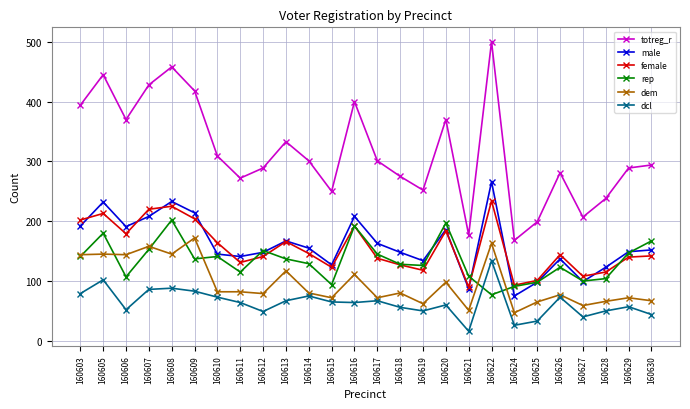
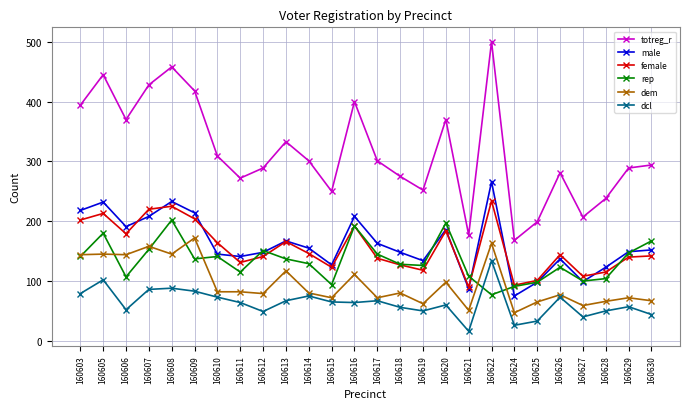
  {
    "totreg_r": {
      "160603": 390,
      "160605": 450,
      "160606": 370,
      "160607": 430,
      "160608": 460,
      "160609": 420,
      "160610": 310,
      "160611": 270,
      "160612": 290,
      "160613": 330,
      "160614": 300,
      "160615": 250,
      "160616": 400,
      "160617": 300,
      "160618": 280,
      "160619": 250,
      "160620": 370,
      "160621": 180,
      "160622": 500,
      "160624": 170,
      "160625": 200,
      "160626": 280,
      "160627": 210,
      "160628": 240,
      "160629": 290,
      "160630": 290
    },
    "male": {
-     "160603": 190,
+     "160603": 220,
      "160605": 230,
      "160606": 190,
      "160607": 210,
      "160608": 230,
      "160609": 210,
      "160611": 140,
      "160614": 160,
      "160616": 210,
      "160617": 160,
      "160618": 150,
      "160619": 130,
      "160622": 270,
      "160624": 80,
      "160626": 140,
      "160628": 120,
      "160630": 150
    },
    "female": {
      "160603": 200,
      "160605": 210,
      "160606": 180,
      "160607": 220,
      "160608": 230,
      "160609": 200,
      "160610": 160,
      "160611": 130,
      "160612": 140,
      "160614": 150,
      "160617": 140,
      "160619": 120,
      "160622": 230,
      "160626": 140,
      "160627": 110,
      "160628": 120,
      "160629": 140,
      "160630": 140
    },
    "rep": {
      "160605": 180,
      "160606": 110,
      "160607": 150,
      "160608": 200,
      "160609": 140,
      "160611": 120,
      "160613": 140,
      "160614": 130,
      "160615": 90,
      "160617": 150,
      "160619": 130,
      "160620": 200,
      "160621": 110,
      "160622": 80,
      "160626": 120,
      "160628": 100,
      "160630": 170
    },
    "dem": {
      "160605": 150,
      "160606": 140,
      "160607": 160,
      "160608": 150,
      "160609": 170,
      "160610": 80,
      "160611": 80,
      "160612": 80,
      "160613": 120,
      "160614": 80,
      "160615": 70,
      "160616": 110,
      "160617": 70,
      "160618": 80,
      "160619": 60,
      "160620": 100,
      "160621": 50,
      "160622": 160,
      "160624": 50,
      "160625": 70,
      "160627": 60,
      "160628": 70,
      "160629": 70,
      "160630": 70
    },
    "dcl": {
      "160603": 80,
      "160605": 100,
      "160606": 50,
      "160607": 90,
      "160608": 90,
      "160609": 80,
      "160610": 70,
      "160611": 60,
      "160612": 50,
      "160613": 70,
      "160614": 80,
      "160615": 70,
      "160616": 60,
      "160617": 70,
      "160618": 60,
      "160619": 50,
      "160620": 60,
      "160621": 20,
      "160622": 130,
      "160624": 30,
      "160625": 30,
      "160627": 40,
      "160628": 50,
      "160629": 60,
      "160630": 40
    }
  }
